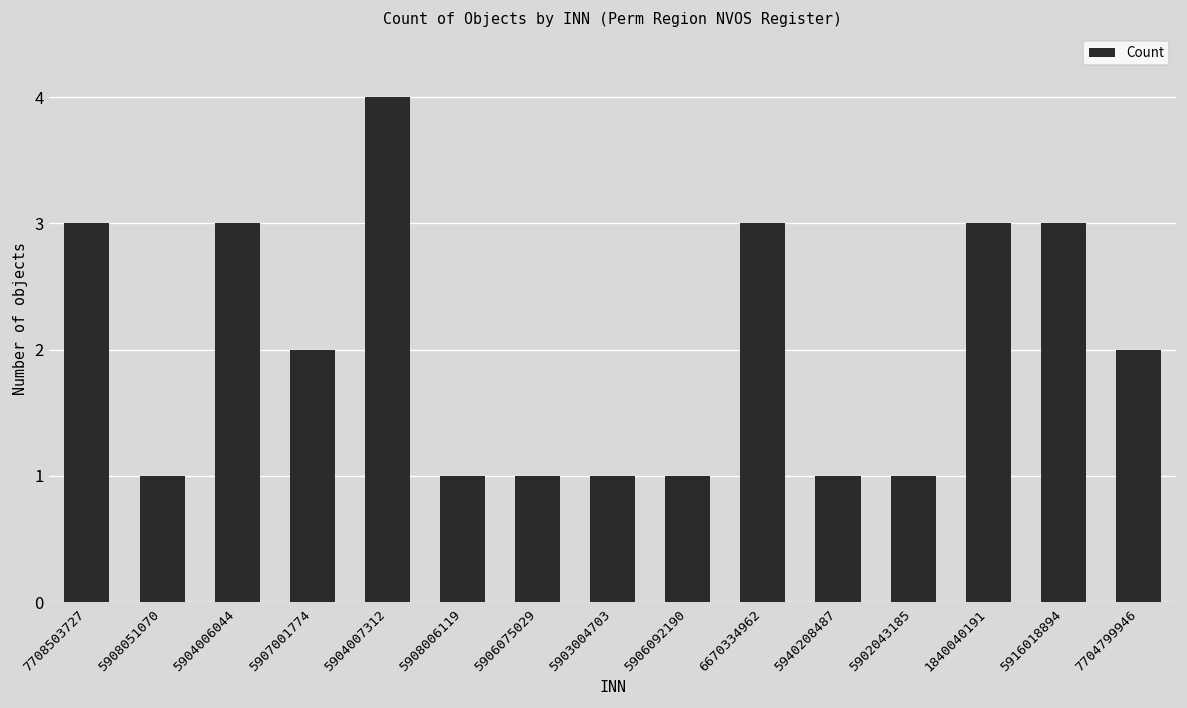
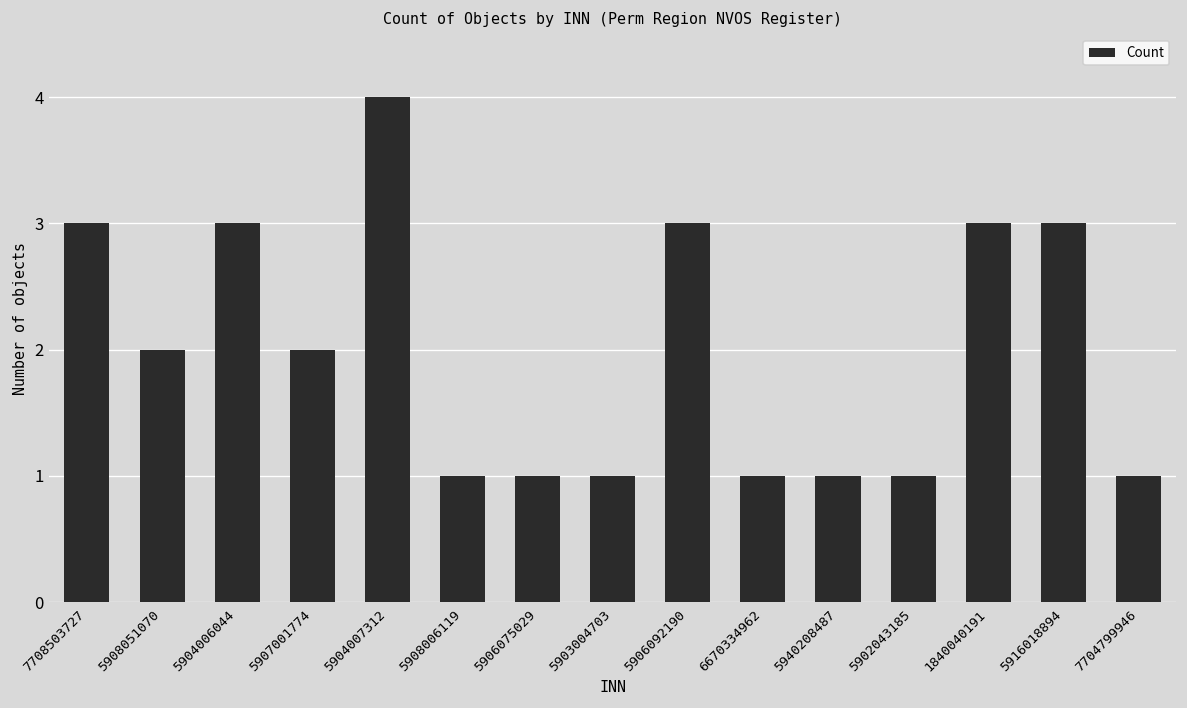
  {
    "7708503727": 3,
-   "5908051070": 1,
+   "5908051070": 2,
    "5904006044": 3,
    "5907001774": 2,
    "5904007312": 4,
    "5908006119": 1,
    "5906075029": 1,
    "5903004703": 1,
-   "5906092190": 1,
-   "6670334962": 3,
+   "5906092190": 3,
+   "6670334962": 1,
    "5940208487": 1,
    "5902043185": 1,
    "1840040191": 3,
    "5916018894": 3,
-   "7704799946": 2
+   "7704799946": 1
  }
